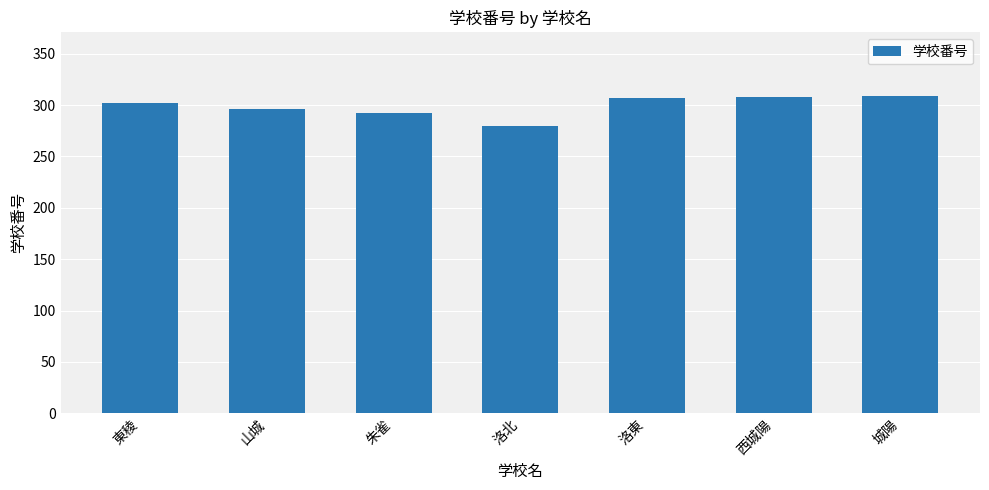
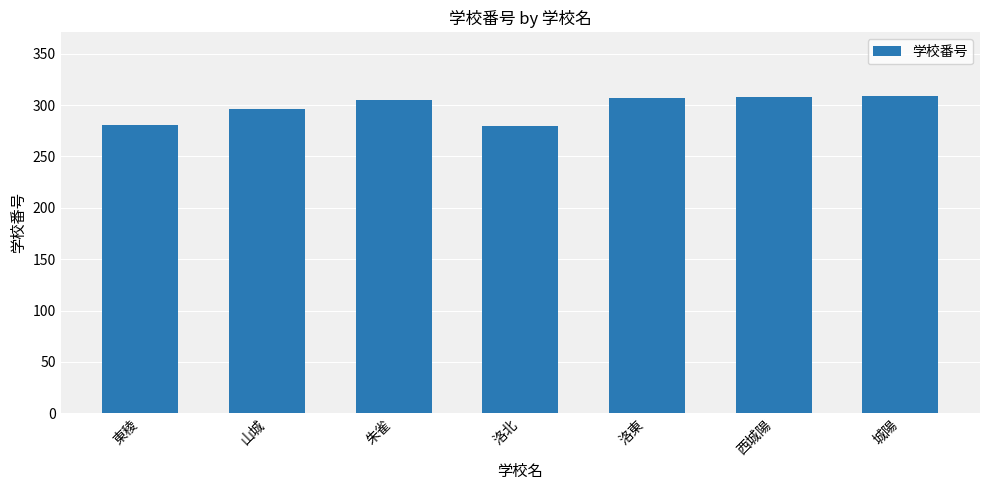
  {
-   "東稜": 302,
+   "東稜": 281,
    "山城": 296,
-   "朱雀": 292,
+   "朱雀": 305,
    "洛北": 280,
    "洛東": 307,
    "西城陽": 308,
    "城陽": 309
  }
